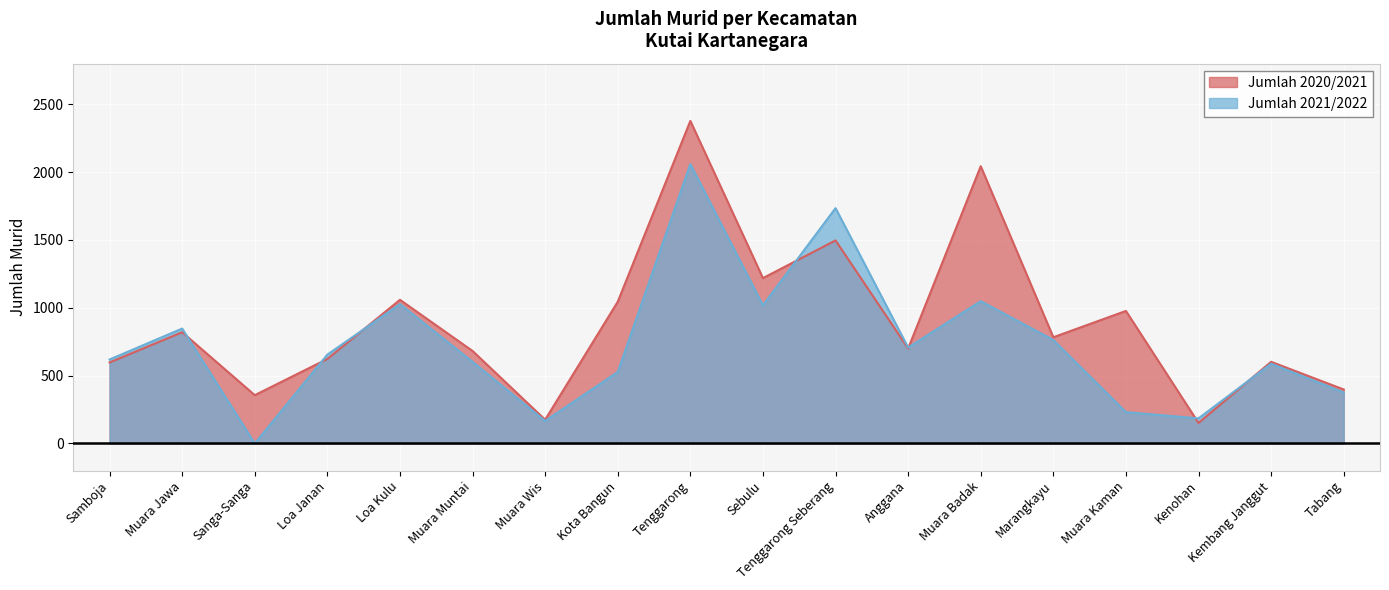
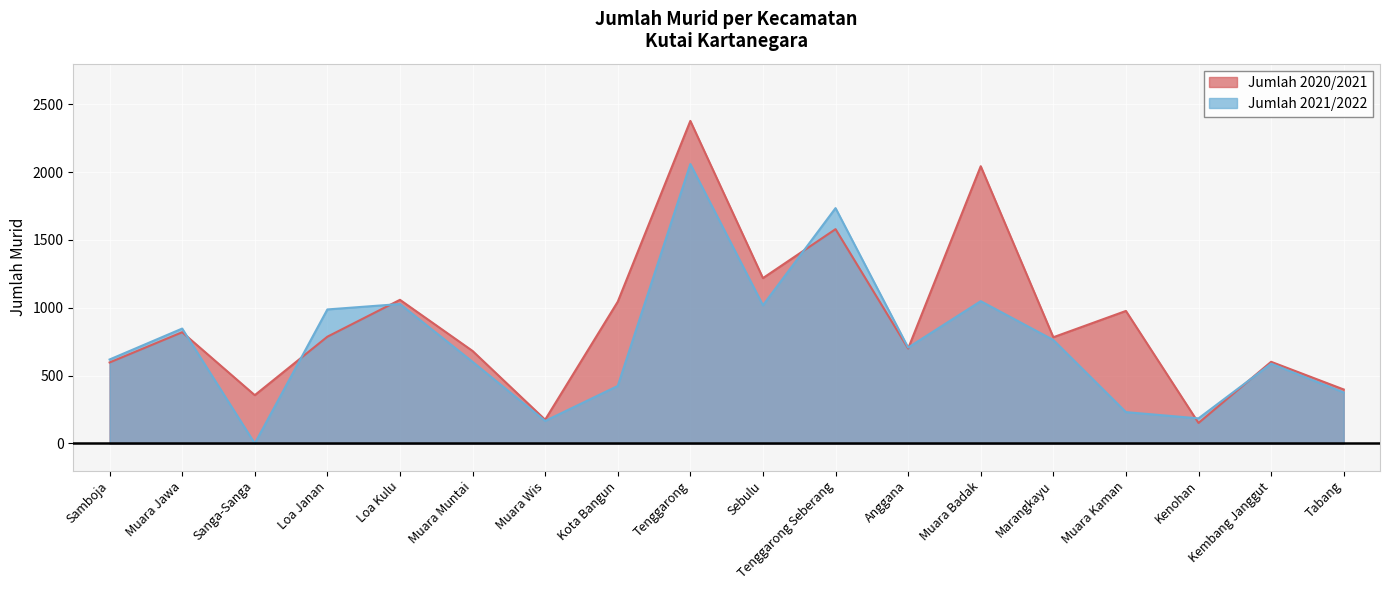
  {
    "Jumlah 2020/2021": {
      "Samboja": 600,
      "Muara Jawa": 820,
      "Sanga-Sanga": 360,
-     "Loa Janan": 620,
+     "Loa Janan": 790,
      "Loa Kulu": 1060,
      "Muara Muntai": 680,
      "Kota Bangun": 1050,
      "Tenggarong": 2380,
      "Sebulu": 1220,
-     "Tenggarong Seberang": 1500,
+     "Tenggarong Seberang": 1580,
      "Muara Badak": 2040,
      "Marangkayu": 780,
      "Muara Kaman": 980,
      "Kenohan": 150,
      "Tabang": 400
    },
    "Jumlah 2021/2022": {
      "Samboja": 620,
      "Muara Jawa": 850,
      "Sanga-Sanga": 0,
-     "Loa Janan": 660,
+     "Loa Janan": 990,
      "Loa Kulu": 1030,
      "Muara Muntai": 600,
-     "Kota Bangun": 530,
+     "Kota Bangun": 420,
      "Tenggarong": 2060,
      "Sebulu": 1020,
      "Tenggarong Seberang": 1740,
      "Muara Badak": 1050,
      "Marangkayu": 760,
      "Muara Kaman": 230,
      "Kenohan": 190,
      "Tabang": 380
    }
  }
